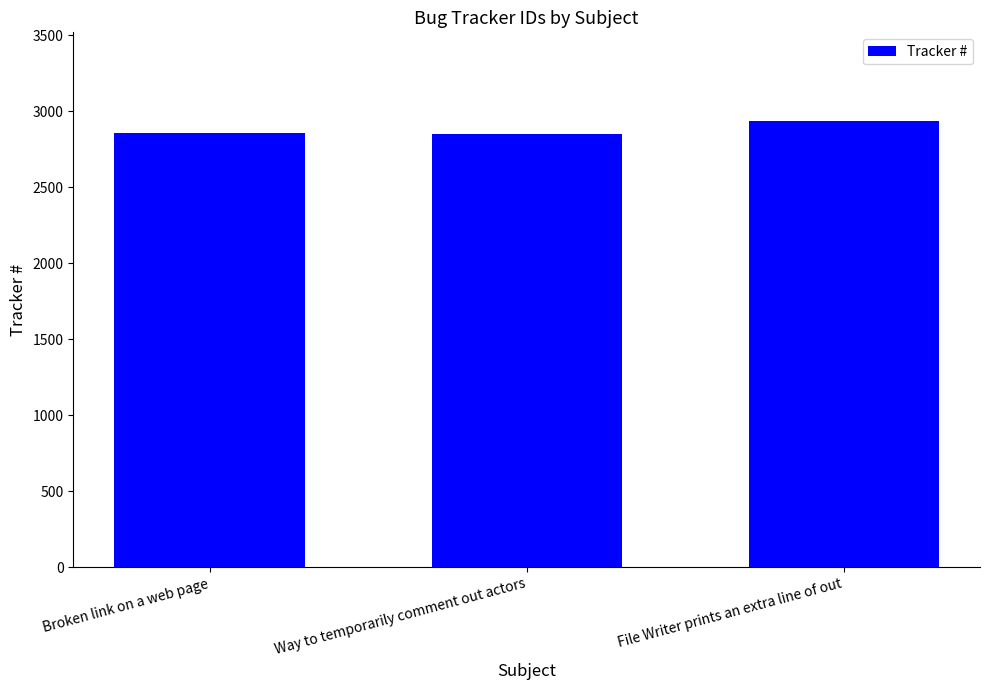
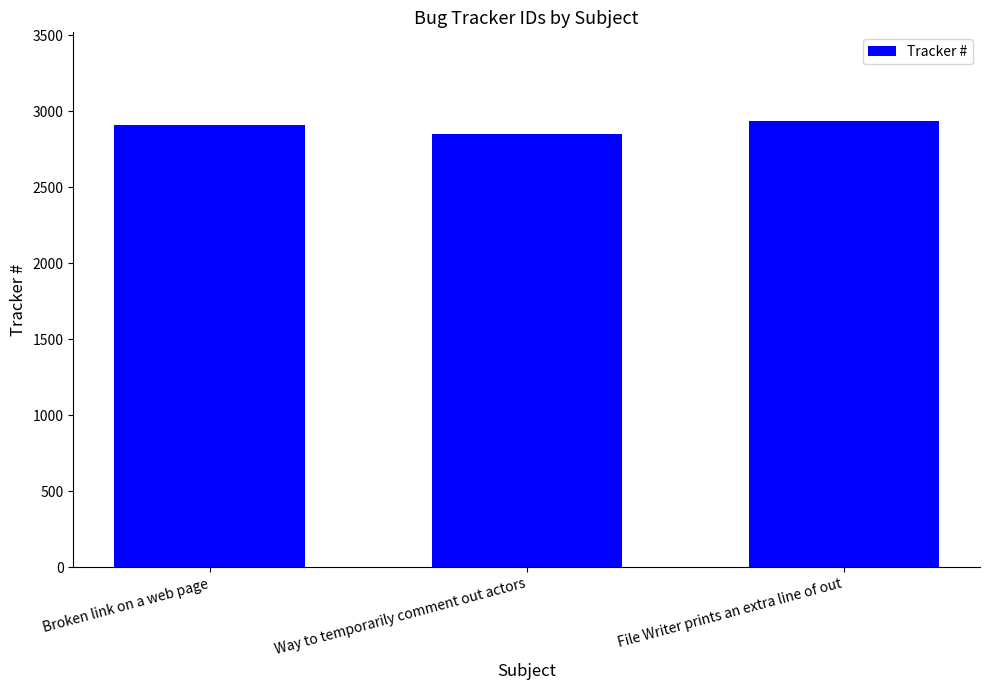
  {
-   "Broken link on a web page": 2860,
+   "Broken link on a web page": 2910,
    "Way to temporarily comment out actors": 2850,
    "File Writer prints an extra line of out": 2930
  }
